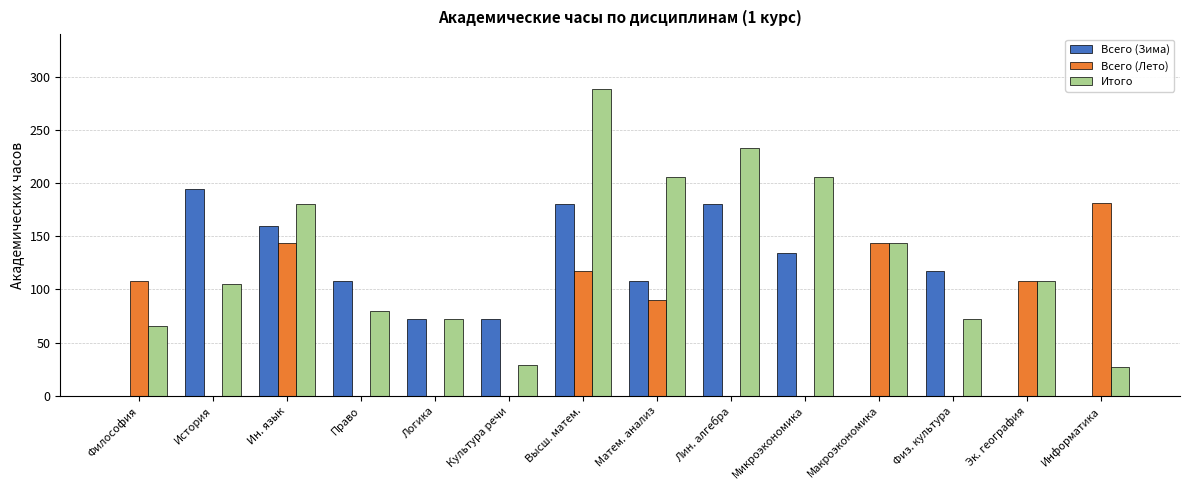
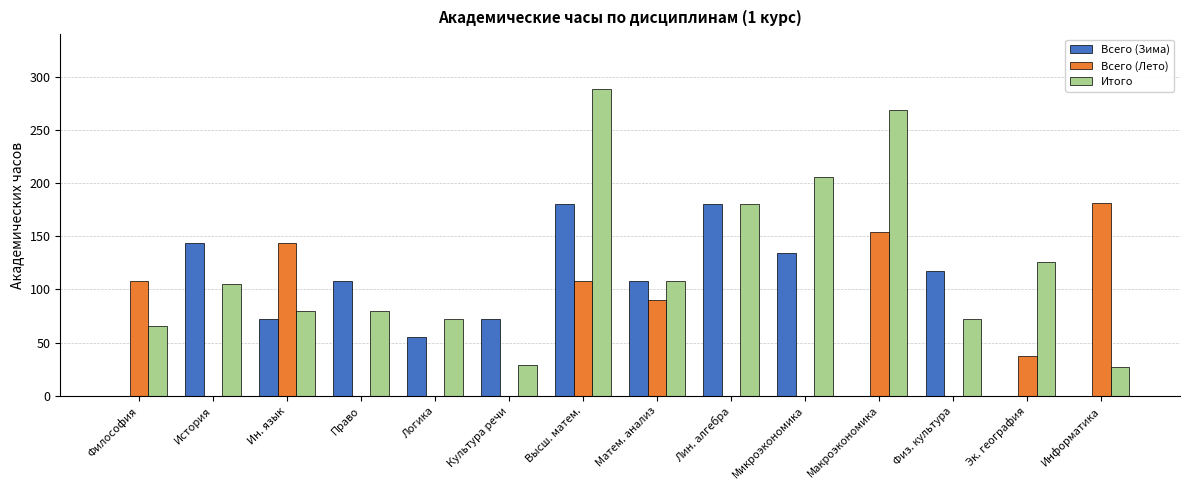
  {
    "Всего (Зима)": {
      "Философия": 0,
-     "История": 194,
-     "Ин. язык": 160,
+     "История": 144,
+     "Ин. язык": 72,
      "Право": 108,
-     "Логика": 72,
+     "Логика": 55,
      "Культура речи": 72,
      "Высш. матем.": 180,
      "Матем. анализ": 108,
      "Лин. алгебра": 180,
      "Микроэкономика": 134,
      "Макроэкономика": 0,
      "Физ. культура": 117,
      "Эк. география": 0,
      "Информатика": 0
    },
    "Всего (Лето)": {
      "Философия": 108,
      "История": 0,
      "Ин. язык": 144,
      "Право": 0,
      "Логика": 0,
      "Культура речи": 0,
-     "Высш. матем.": 117,
+     "Высш. матем.": 108,
      "Матем. анализ": 90,
      "Лин. алгебра": 0,
      "Микроэкономика": 0,
-     "Макроэкономика": 144,
+     "Макроэкономика": 154,
      "Физ. культура": 0,
-     "Эк. география": 108,
+     "Эк. география": 37,
      "Информатика": 181
    },
    "Итого": {
      "Философия": 66,
      "История": 105,
-     "Ин. язык": 180,
+     "Ин. язык": 80,
      "Право": 80,
      "Логика": 72,
      "Культура речи": 29,
      "Высш. матем.": 288,
-     "Матем. анализ": 206,
-     "Лин. алгебра": 233,
+     "Матем. анализ": 108,
+     "Лин. алгебра": 180,
      "Микроэкономика": 206,
-     "Макроэкономика": 144,
+     "Макроэкономика": 269,
      "Физ. культура": 72,
-     "Эк. география": 108,
+     "Эк. география": 126,
      "Информатика": 27
    }
  }
